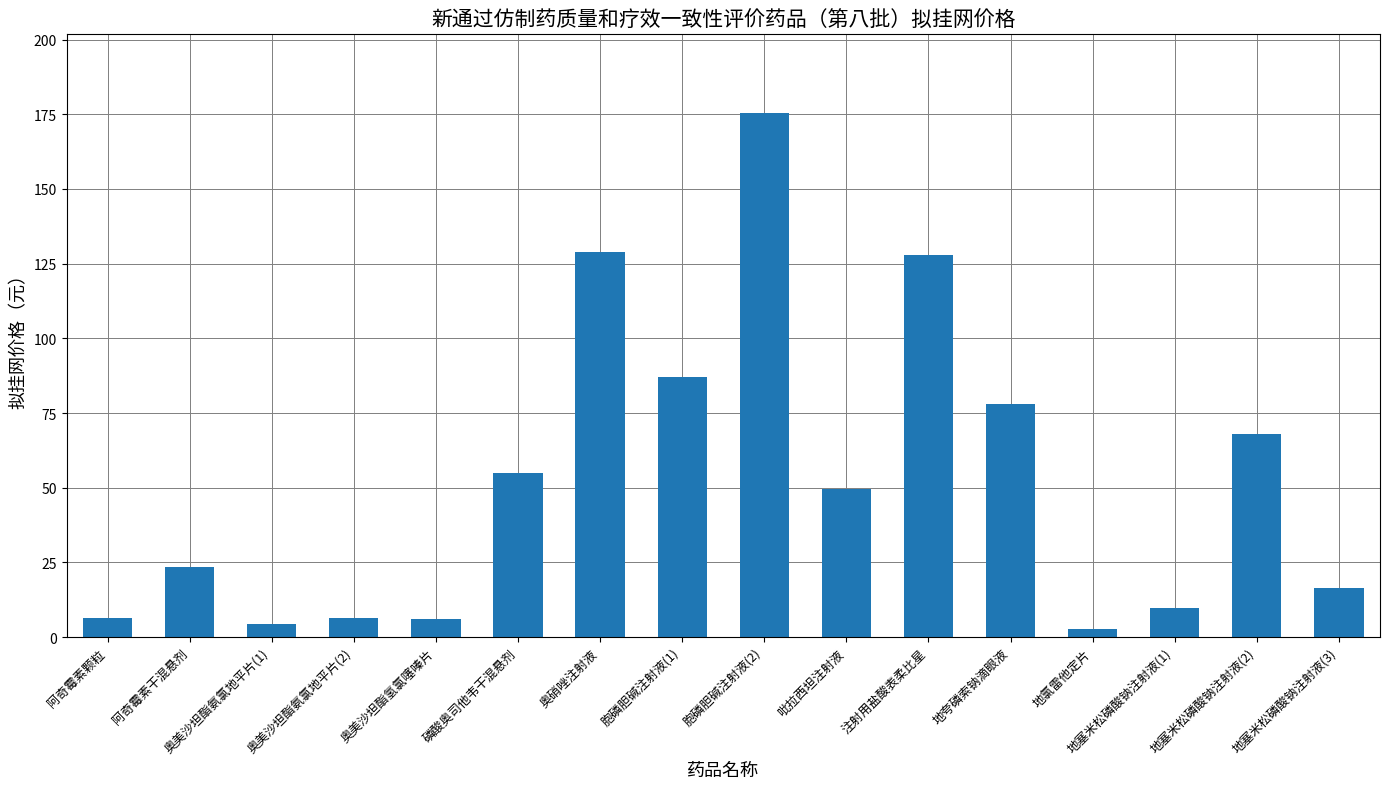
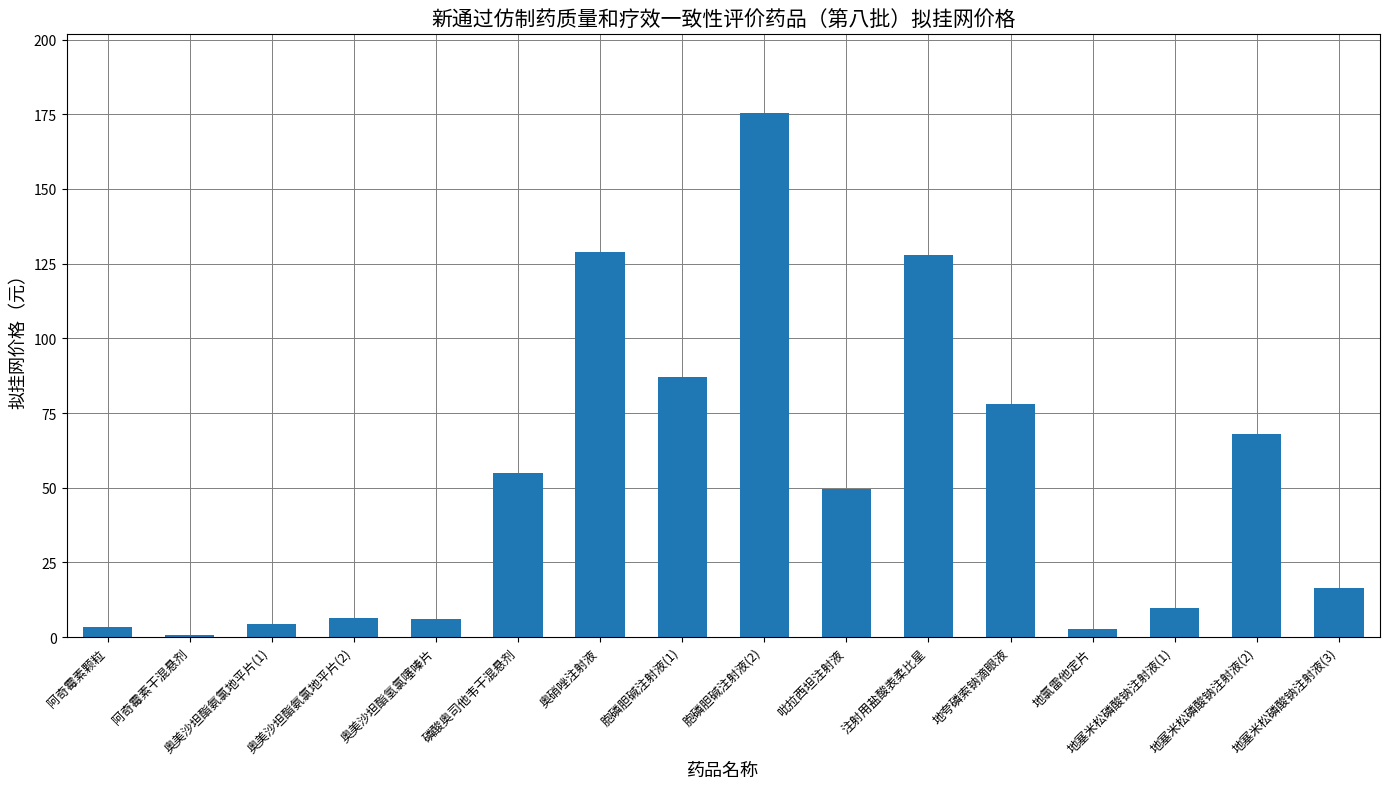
  {
-   "阿奇霉素颗粒": 6,
-   "阿奇霉素干混悬剂": 23,
+   "阿奇霉素颗粒": 3,
+   "阿奇霉素干混悬剂": 1,
    "奥美沙坦酯氨氯地平片(1)": 4,
    "奥美沙坦酯氨氯地平片(2)": 6,
    "奥美沙坦酯氢氯噻嗪片": 6,
    "磷酸奥司他韦干混悬剂": 55,
    "奥硝唑注射液": 129,
    "胞磷胆碱注射液(1)": 87,
    "胞磷胆碱注射液(2)": 175,
    "吡拉西坦注射液": 50,
    "注射用盐酸表柔比星": 128,
    "地夸磷索钠滴眼液": 78,
    "地氯雷他定片": 3,
    "地塞米松磷酸钠注射液(1)": 10,
    "地塞米松磷酸钠注射液(2)": 68,
    "地塞米松磷酸钠注射液(3)": 17
  }
